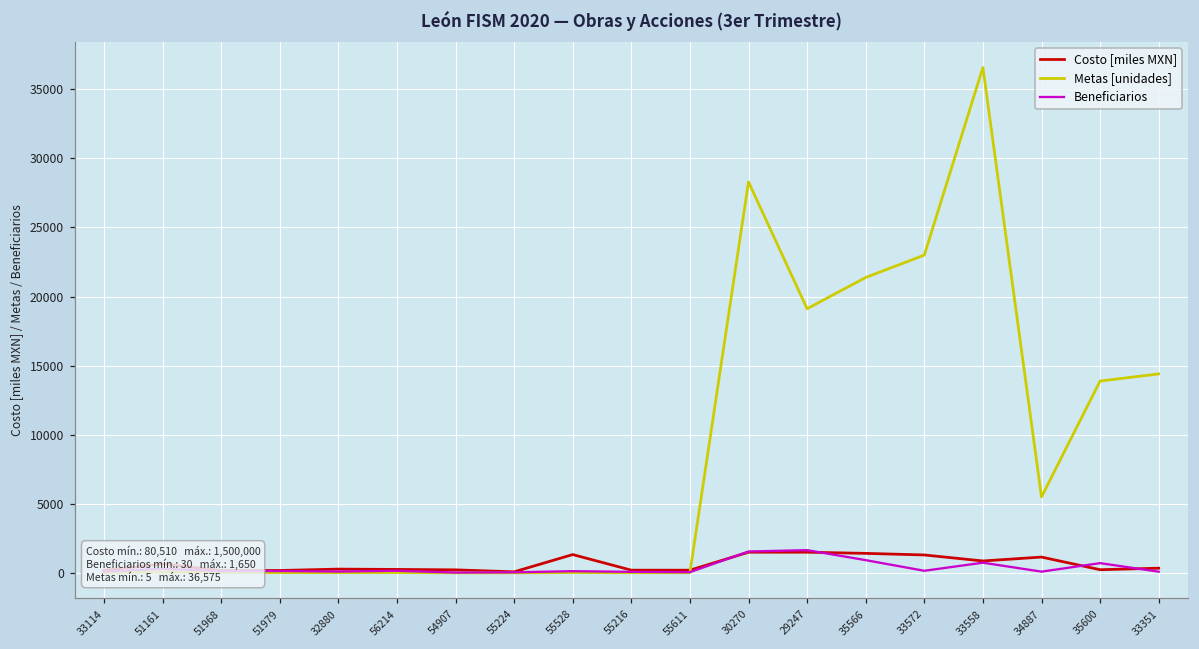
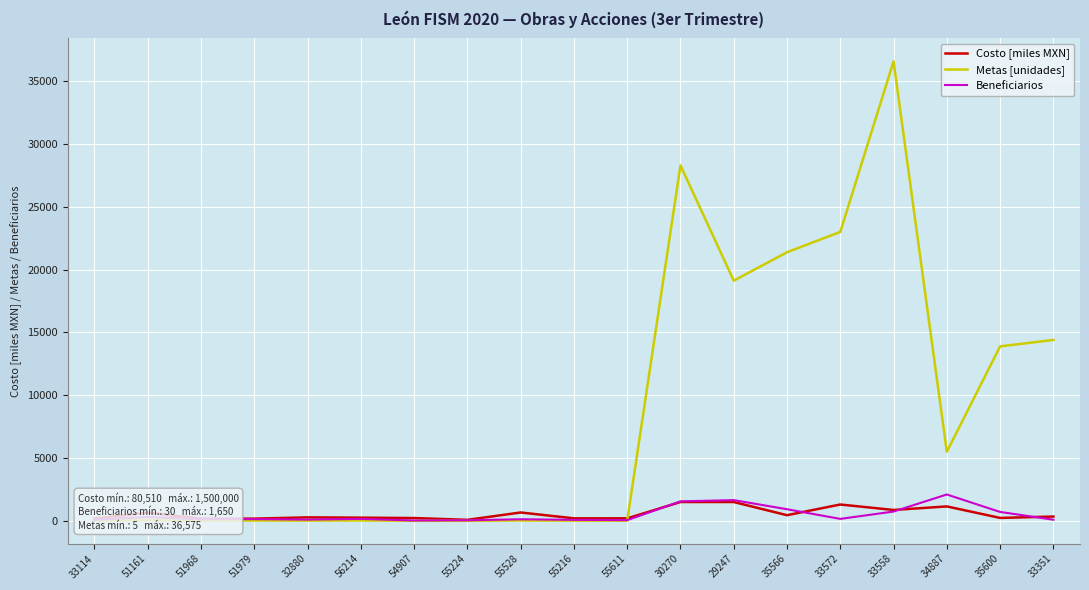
  {
    "Costo [miles MXN]": {
-     "55528": 1300,
-     "35566": 1400,
+     "55528": 700,
+     "35566": 500,
      "33572": 1300,
      "34887": 1100,
      "35600": 200,
      "33351": 300
    },
    "Metas [unidades]": {
      "30270": 28300,
      "29247": 19100,
      "35566": 21400,
      "33572": 23000,
      "33558": 36600,
      "34887": 5500,
      "35600": 13900,
      "33351": 14400
    },
    "Beneficiarios": {
      "35566": 900,
      "33572": 200,
-     "34887": 100,
+     "34887": 2100,
      "35600": 700,
      "33351": 100
    }
  }
